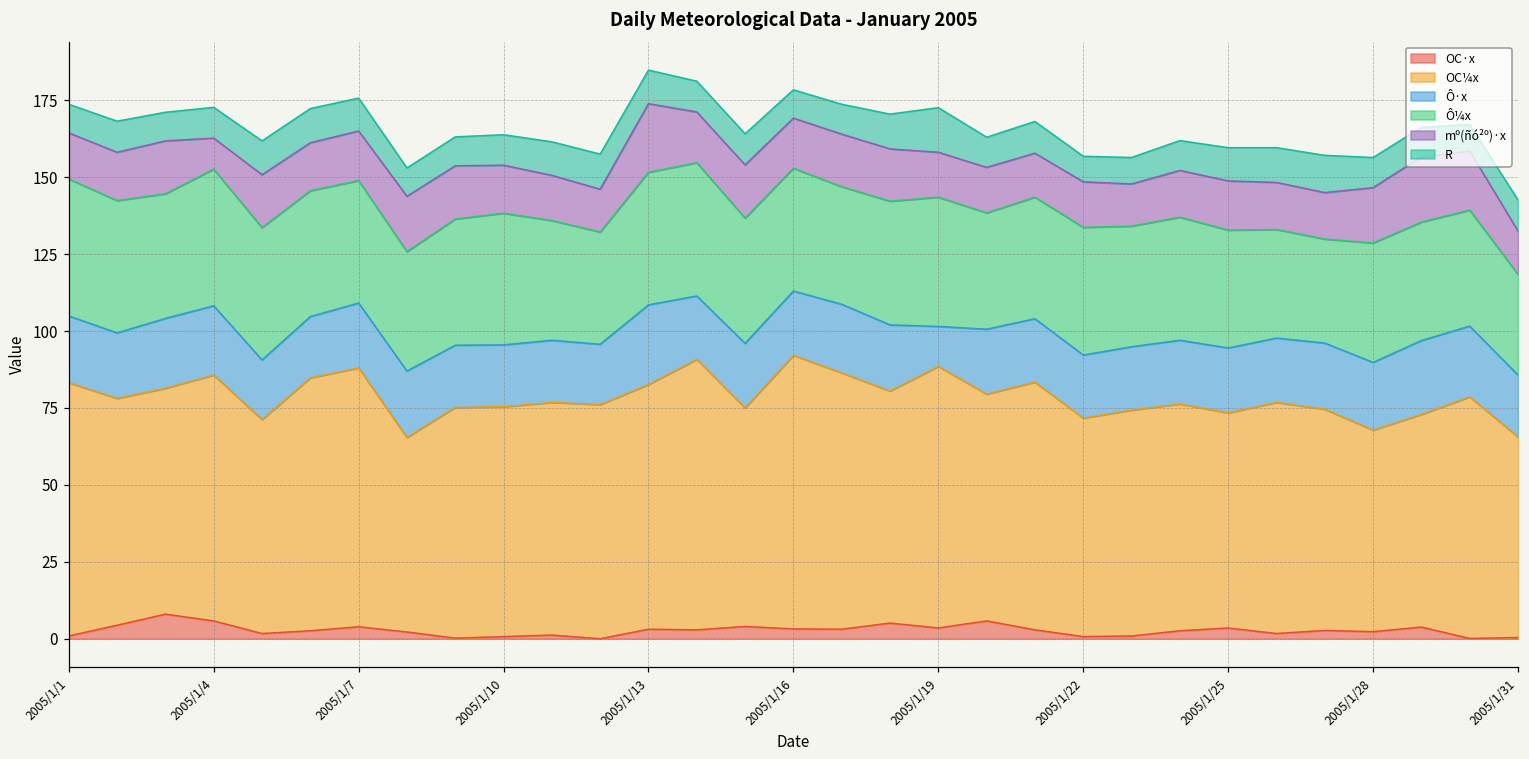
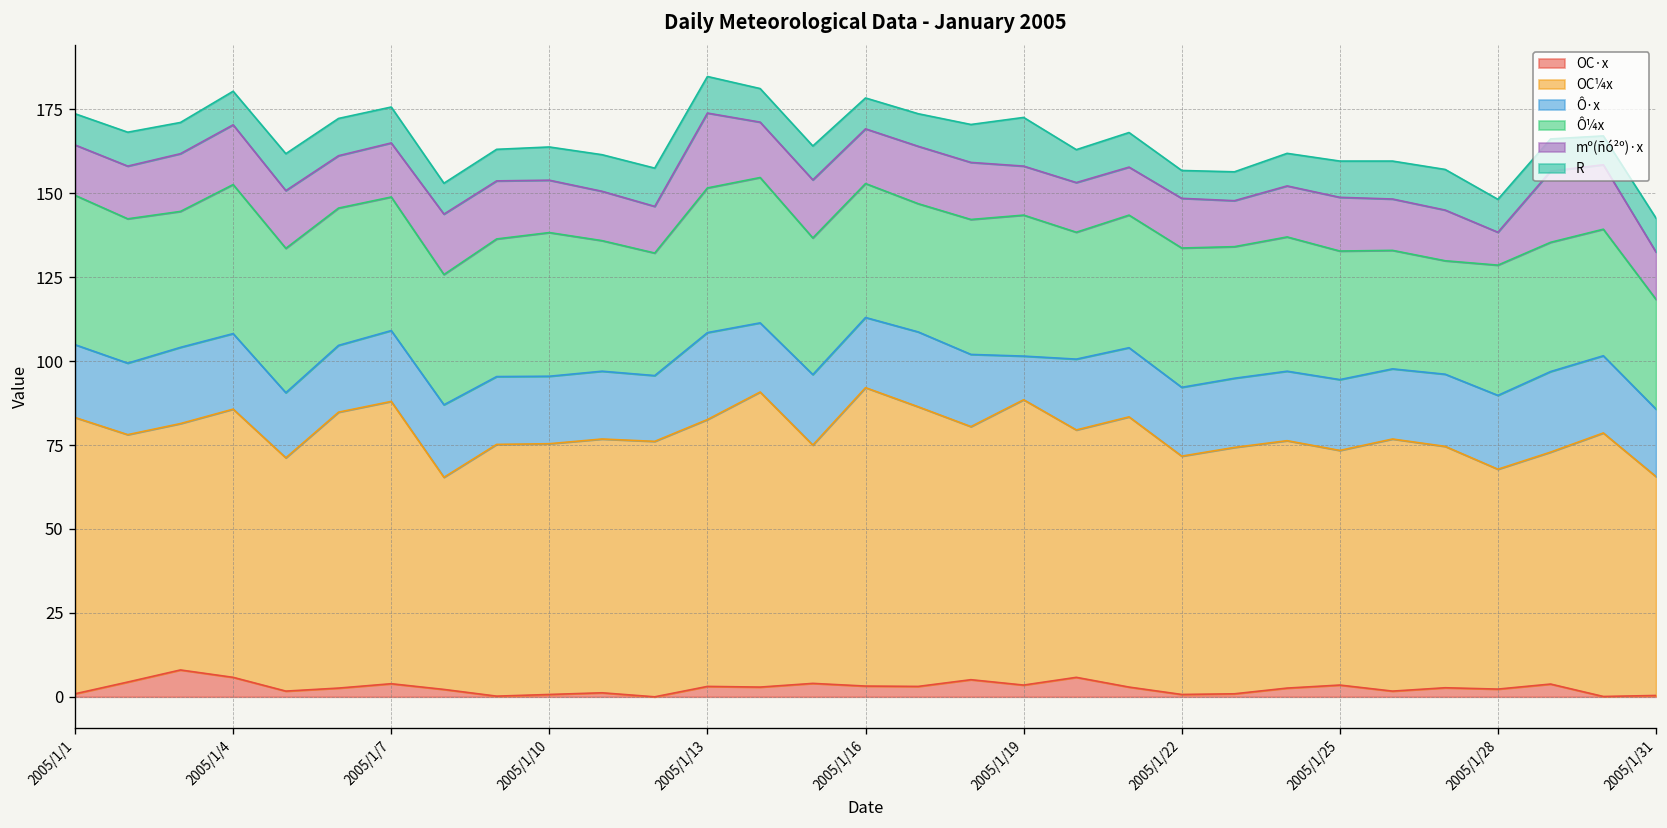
  {
    "OC·x": {
      "2005/1/1": 1,
      "2005/1/4": 6,
      "2005/1/7": 4,
      "2005/1/10": 1,
      "2005/1/13": 3,
      "2005/1/16": 3,
      "2005/1/19": 4,
      "2005/1/22": 1,
      "2005/1/25": 4,
      "2005/1/28": 2,
      "2005/1/31": 0
    },
    "OC¼x": {
      "2005/1/1": 82,
      "2005/1/4": 80,
      "2005/1/7": 84,
      "2005/1/10": 75,
      "2005/1/13": 80,
      "2005/1/16": 89,
      "2005/1/19": 85,
      "2005/1/22": 71,
      "2005/1/25": 70,
      "2005/1/28": 66,
      "2005/1/31": 65
    },
    "Ô·x": {
      "2005/1/1": 22,
      "2005/1/4": 23,
      "2005/1/7": 21,
      "2005/1/10": 20,
      "2005/1/13": 26,
      "2005/1/16": 21,
      "2005/1/19": 13,
      "2005/1/22": 21,
      "2005/1/25": 21,
      "2005/1/28": 22,
      "2005/1/31": 20
    },
    "mº(ñó²º)·x": {
      "2005/1/1": 15,
-     "2005/1/4": 10,
+     "2005/1/4": 18,
      "2005/1/7": 16,
      "2005/1/10": 16,
      "2005/1/13": 22,
      "2005/1/16": 16,
      "2005/1/19": 15,
      "2005/1/22": 15,
      "2005/1/25": 16,
-     "2005/1/28": 18,
+     "2005/1/28": 10,
      "2005/1/31": 14
    }
  }
